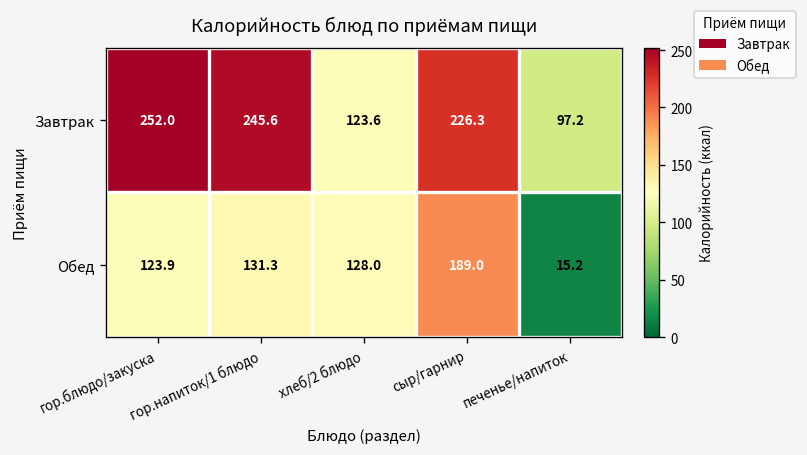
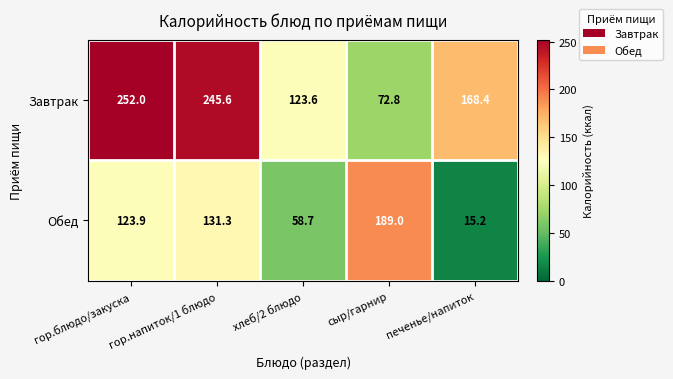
  {
    "Завтрак": {
      "гор.блюдо/закуска": 252.0,
      "гор.напиток/1 блюдо": 245.6,
      "хлеб/2 блюдо": 123.6,
-     "сыр/гарнир": 226.3,
-     "печенье/напиток": 97.2
+     "сыр/гарнир": 72.8,
+     "печенье/напиток": 168.4
    },
    "Обед": {
      "гор.блюдо/закуска": 123.9,
      "гор.напиток/1 блюдо": 131.3,
-     "хлеб/2 блюдо": 128.0,
+     "хлеб/2 блюдо": 58.7,
      "сыр/гарнир": 189.0,
      "печенье/напиток": 15.2
    }
  }
